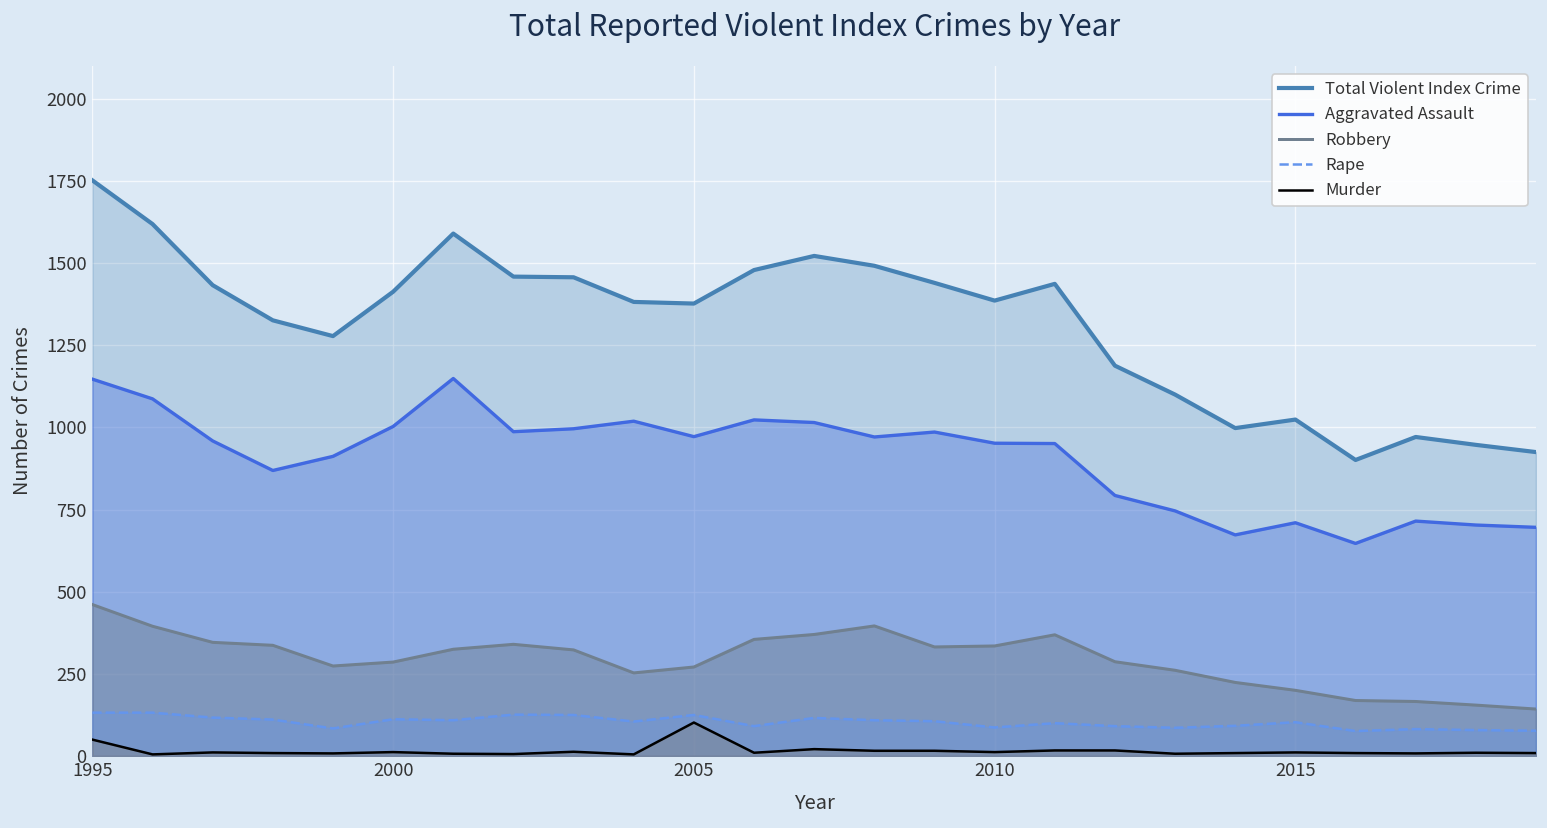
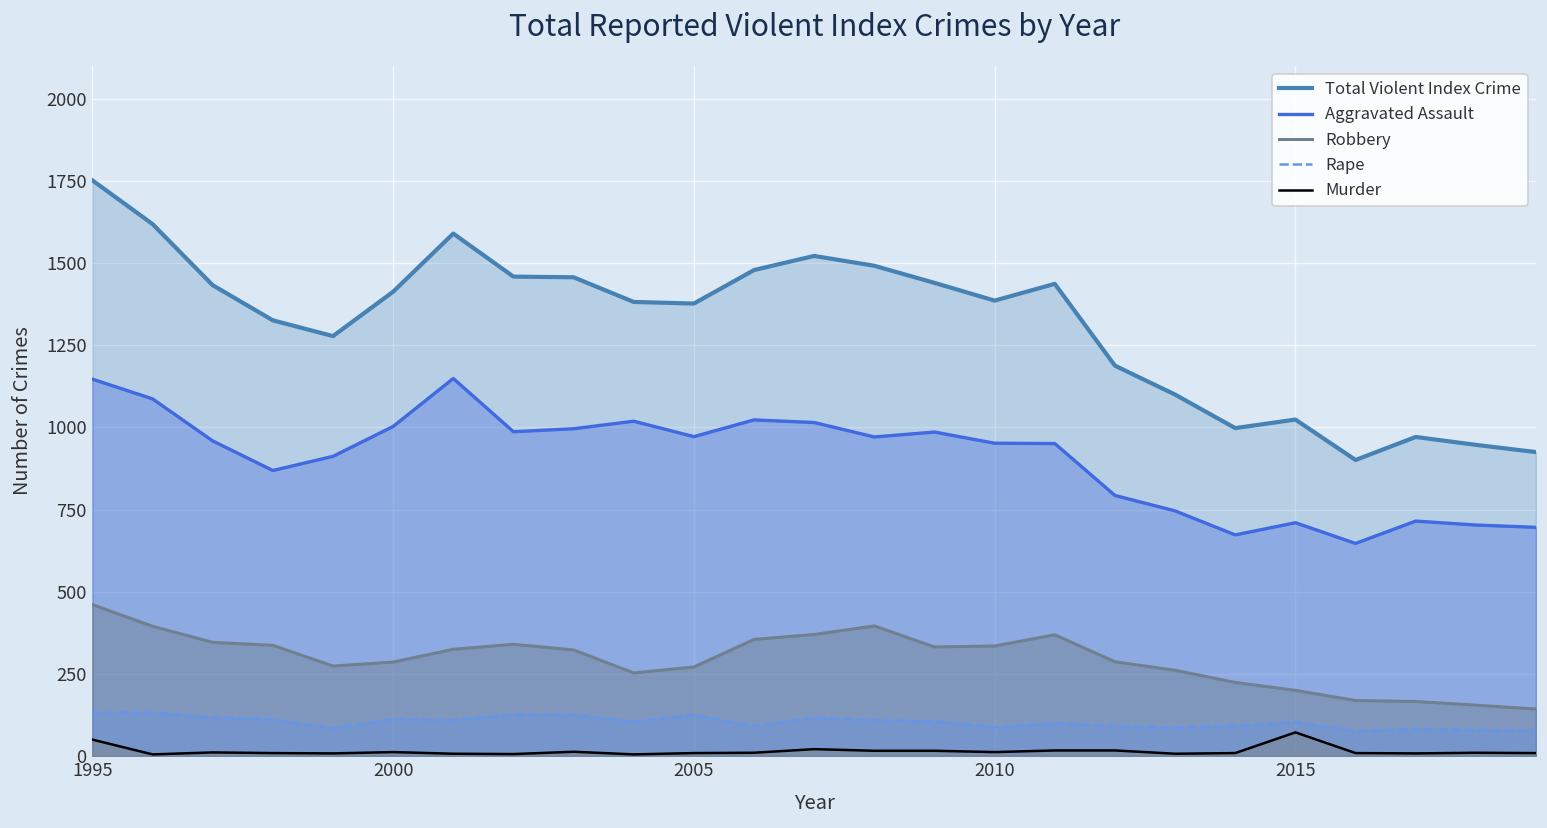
  {
    "Murder": {
      "1995": 50,
      "2000": 10,
-     "2005": 100,
+     "2005": 10,
      "2010": 10,
-     "2015": 10
+     "2015": 70
    }
  }
